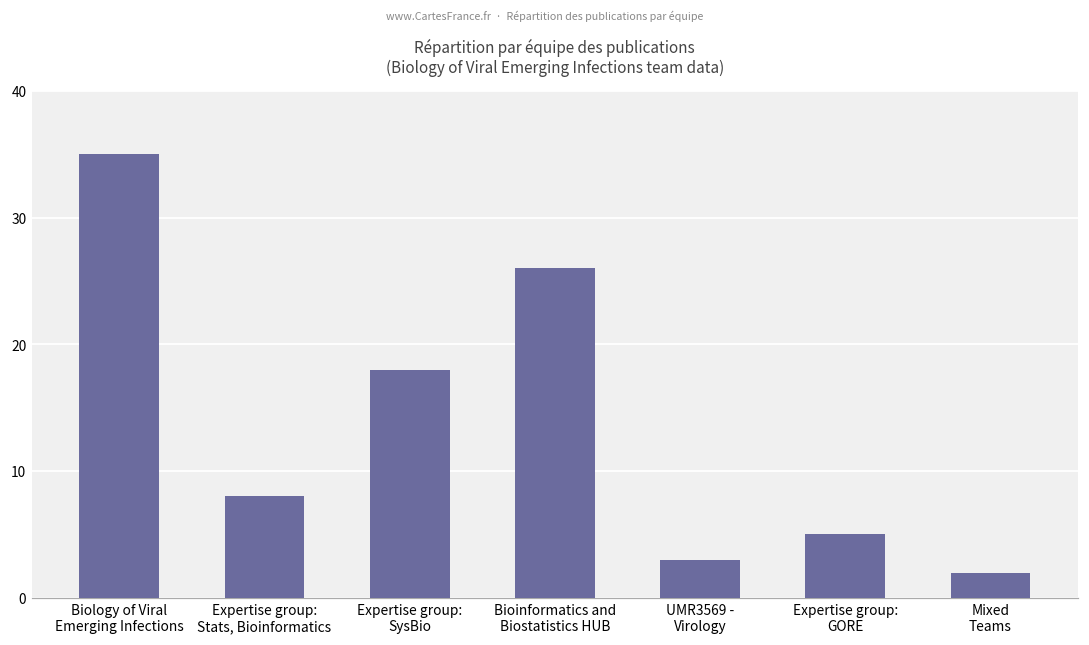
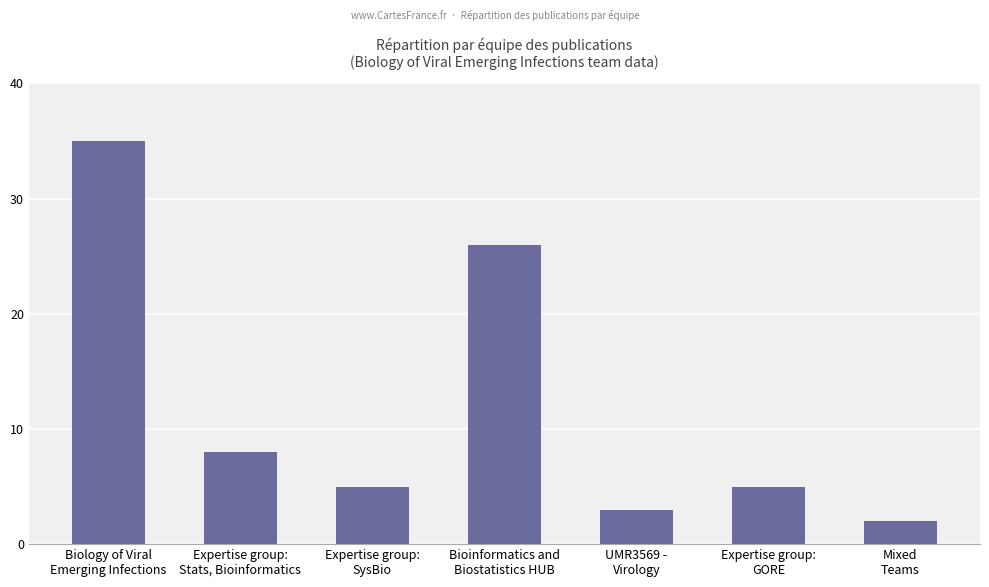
  {
    "Biology of Viral Emerging Infections": 35,
    "Expertise group: Stats, Bioinformatics": 8,
-   "Expertise group: SysBio": 18,
+   "Expertise group: SysBio": 5,
    "Bioinformatics and Biostatistics HUB": 26,
    "UMR3569 - Virology": 3,
    "Expertise group: GORE": 5,
    "Mixed Teams": 2
  }
